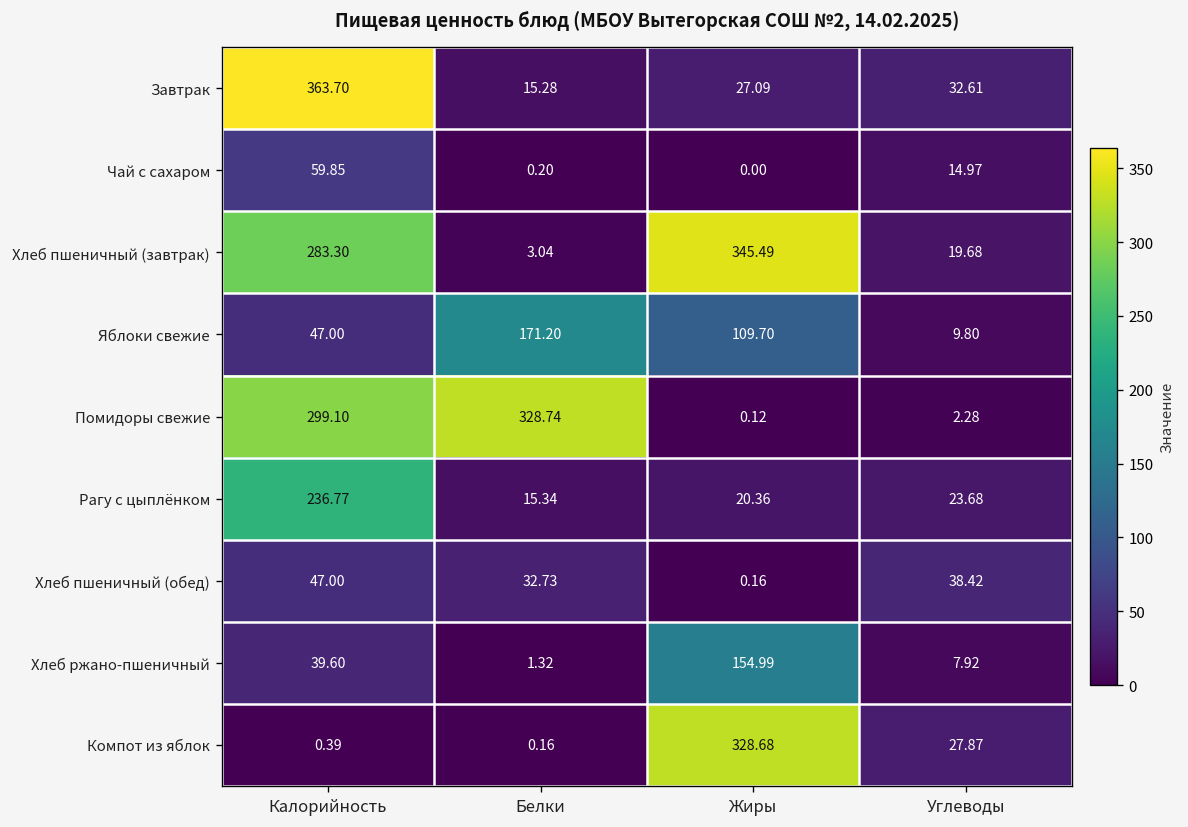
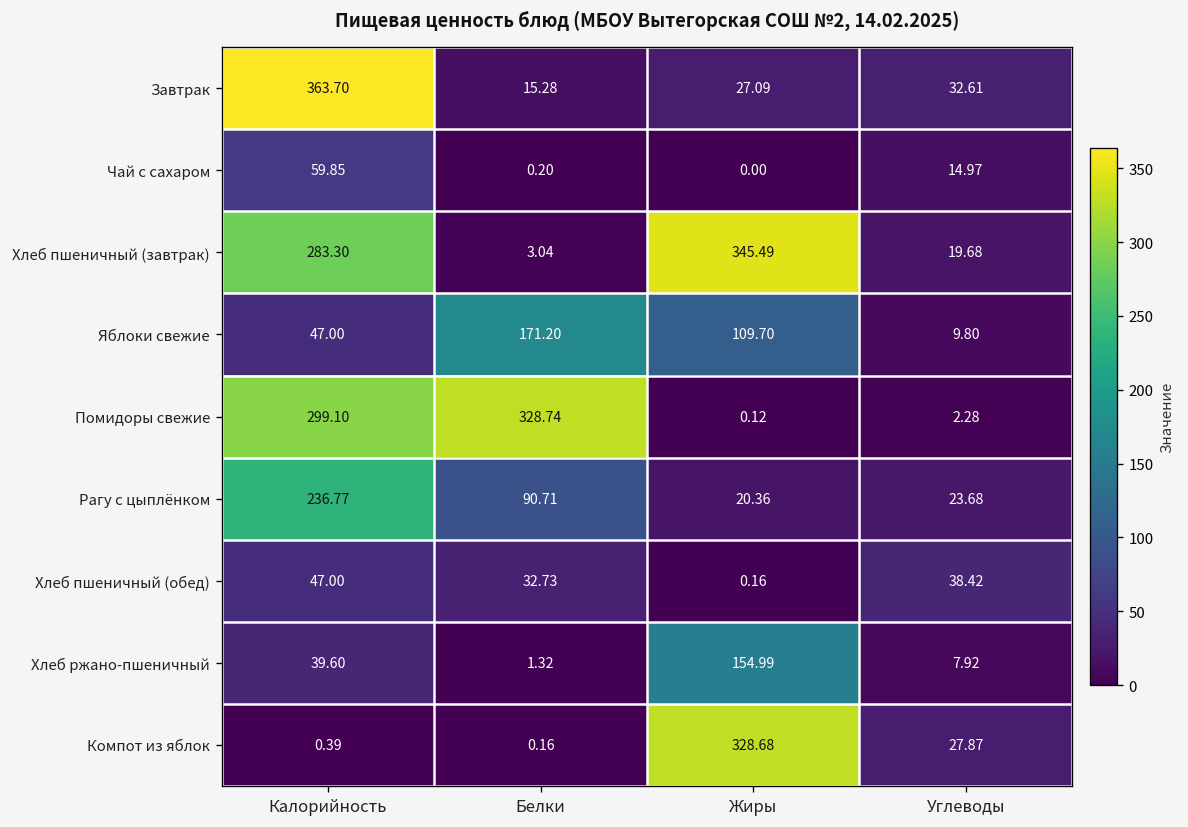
  {
    "Завтрак": {
      "Калорийность": 363.70,
      "Белки": 15.28,
      "Жиры": 27.09,
      "Углеводы": 32.61
    },
    "Чай с сахаром": {
      "Калорийность": 59.85,
      "Белки": 0.20,
      "Жиры": 0.00,
      "Углеводы": 14.97
    },
    "Хлеб пшеничный (завтрак)": {
      "Калорийность": 283.30,
      "Белки": 3.04,
      "Жиры": 345.49,
      "Углеводы": 19.68
    },
    "Яблоки свежие": {
      "Калорийность": 47.00,
      "Белки": 171.20,
      "Жиры": 109.70,
      "Углеводы": 9.80
    },
    "Помидоры свежие": {
      "Калорийность": 299.10,
      "Белки": 328.74,
      "Жиры": 0.12,
      "Углеводы": 2.28
    },
    "Рагу с цыплёнком": {
      "Калорийность": 236.77,
-     "Белки": 15.34,
+     "Белки": 90.71,
      "Жиры": 20.36,
      "Углеводы": 23.68
    },
    "Хлеб пшеничный (обед)": {
      "Калорийность": 47.00,
      "Белки": 32.73,
      "Жиры": 0.16,
      "Углеводы": 38.42
    },
    "Хлеб ржано-пшеничный": {
      "Калорийность": 39.60,
      "Белки": 1.32,
      "Жиры": 154.99,
      "Углеводы": 7.92
    },
    "Компот из яблок": {
      "Калорийность": 0.39,
      "Белки": 0.16,
      "Жиры": 328.68,
      "Углеводы": 27.87
    }
  }
